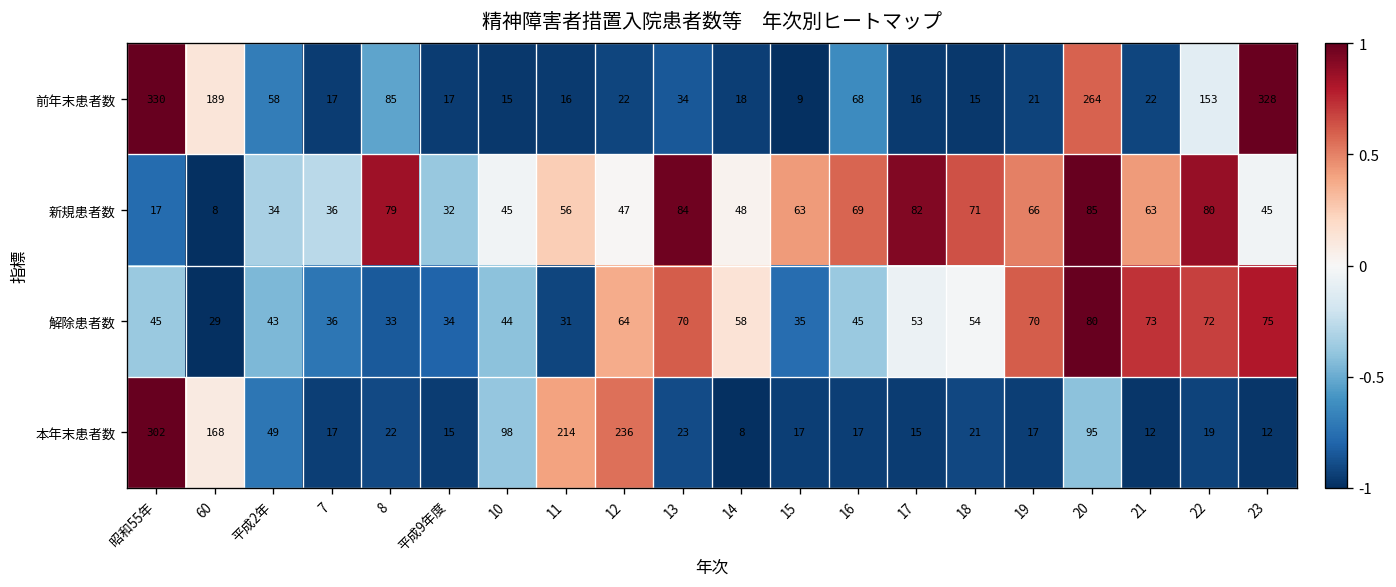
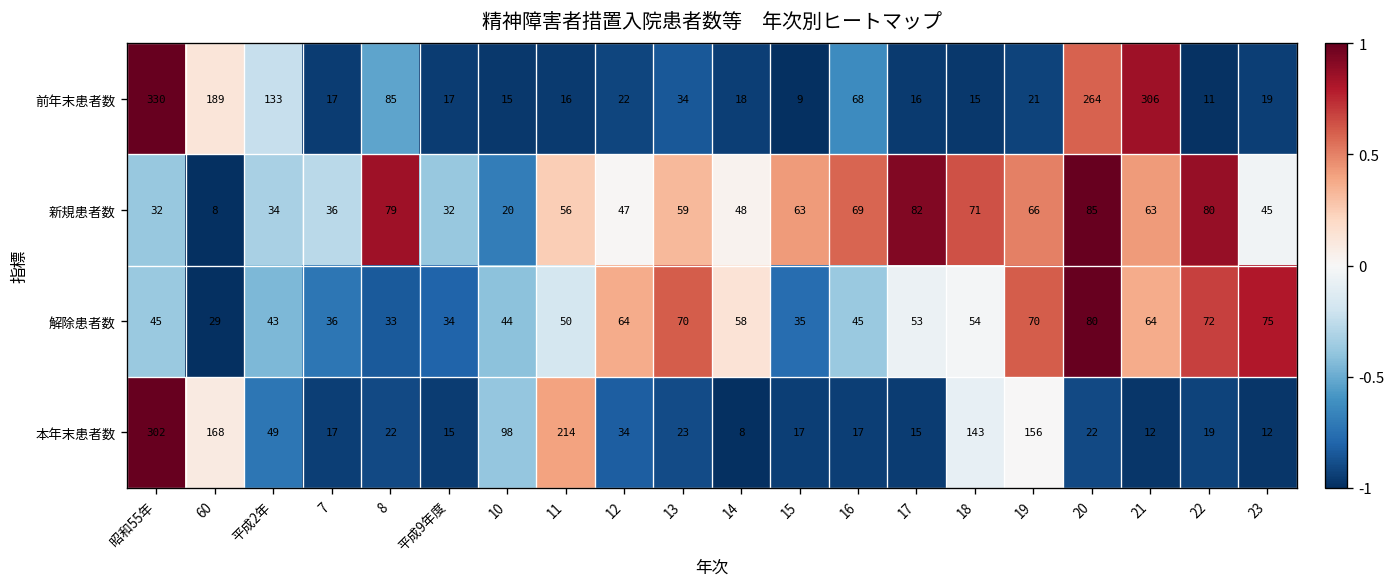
  {
    "前年末患者数": {
      "昭和55年": 330,
      "60": 189,
-     "平成2年": 58,
+     "平成2年": 133,
      "7": 17,
      "8": 85,
      "平成9年度": 17,
      "10": 15,
      "11": 16,
      "12": 22,
      "13": 34,
      "14": 18,
      "15": 9,
      "16": 68,
      "17": 16,
      "18": 15,
      "19": 21,
      "20": 264,
-     "21": 22,
-     "22": 153,
-     "23": 328
+     "21": 306,
+     "22": 11,
+     "23": 19
    },
    "新規患者数": {
-     "昭和55年": 17,
+     "昭和55年": 32,
      "60": 8,
      "平成2年": 34,
      "7": 36,
      "8": 79,
      "平成9年度": 32,
-     "10": 45,
+     "10": 20,
      "11": 56,
      "12": 47,
-     "13": 84,
+     "13": 59,
      "14": 48,
      "15": 63,
      "16": 69,
      "17": 82,
      "18": 71,
      "19": 66,
      "20": 85,
      "21": 63,
      "22": 80,
      "23": 45
    },
    "解除患者数": {
      "昭和55年": 45,
      "60": 29,
      "平成2年": 43,
      "7": 36,
      "8": 33,
      "平成9年度": 34,
      "10": 44,
-     "11": 31,
+     "11": 50,
      "12": 64,
      "13": 70,
      "14": 58,
      "15": 35,
      "16": 45,
      "17": 53,
      "18": 54,
      "19": 70,
      "20": 80,
-     "21": 73,
+     "21": 64,
      "22": 72,
      "23": 75
    },
    "本年末患者数": {
      "昭和55年": 302,
      "60": 168,
      "平成2年": 49,
      "7": 17,
      "8": 22,
      "平成9年度": 15,
      "10": 98,
      "11": 214,
-     "12": 236,
+     "12": 34,
      "13": 23,
      "14": 8,
      "15": 17,
      "16": 17,
      "17": 15,
-     "18": 21,
-     "19": 17,
-     "20": 95,
+     "18": 143,
+     "19": 156,
+     "20": 22,
      "21": 12,
      "22": 19,
      "23": 12
    }
  }
